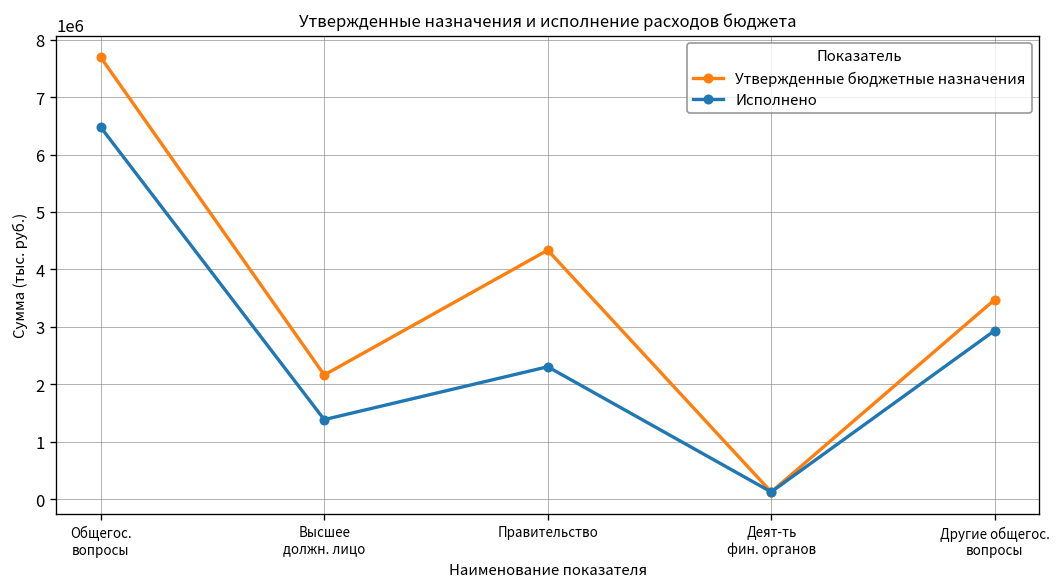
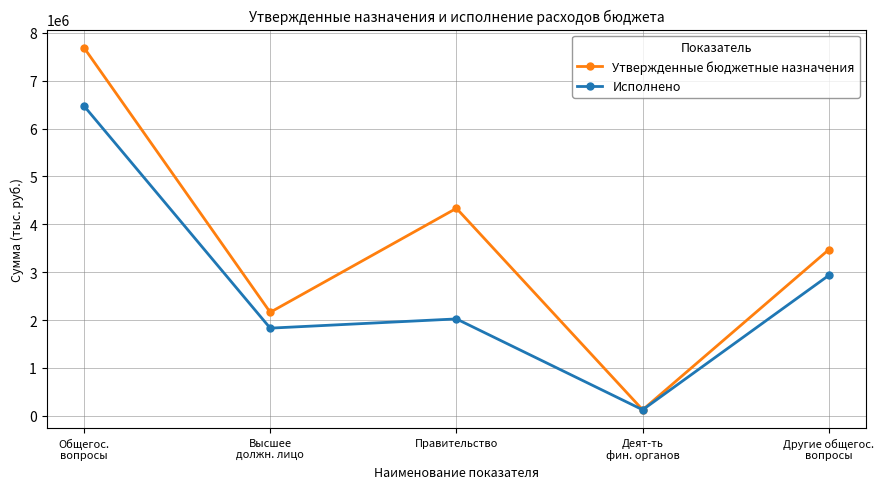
  {
    "Утвержденные бюджетные назначения": {
      "Общегос. вопросы": 7700000,
      "Высшее должн. лицо": 2200000,
      "Правительство": 4300000,
      "Другие общегос. вопросы": 3500000
    },
    "Исполнено": {
      "Общегос. вопросы": 6500000,
-     "Высшее должн. лицо": 1400000,
-     "Правительство": 2300000,
+     "Высшее должн. лицо": 1800000,
+     "Правительство": 2000000,
      "Другие общегос. вопросы": 2900000
    }
  }
